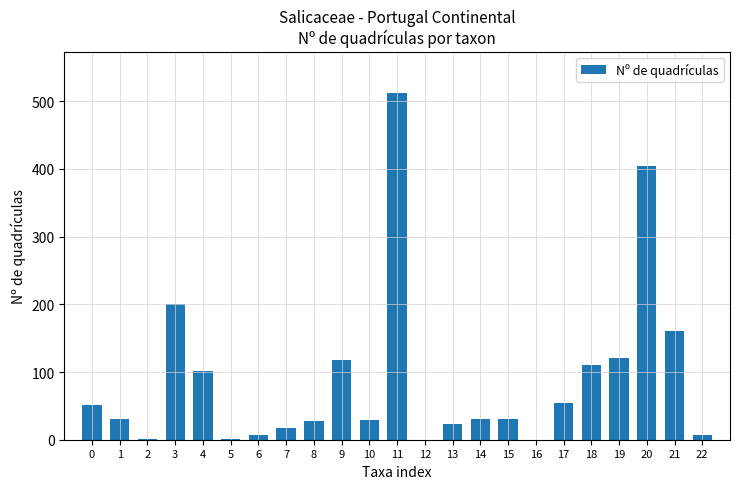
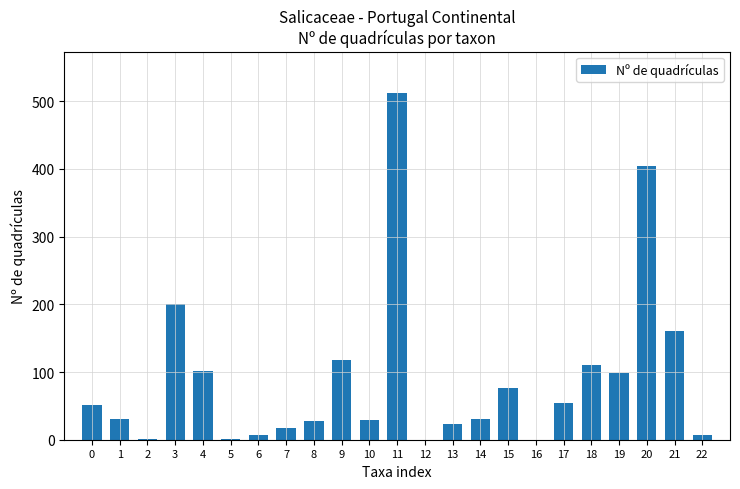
  {
    "0": 50,
    "1": 30,
    "3": 200,
    "4": 100,
    "6": 10,
    "7": 20,
    "8": 30,
    "9": 120,
    "10": 30,
    "11": 510,
    "12": 0,
    "13": 20,
    "14": 30,
-   "15": 30,
+   "15": 80,
    "16": 0,
    "17": 50,
    "18": 110,
-   "19": 120,
+   "19": 100,
    "20": 400,
    "21": 160,
    "22": 10
  }
